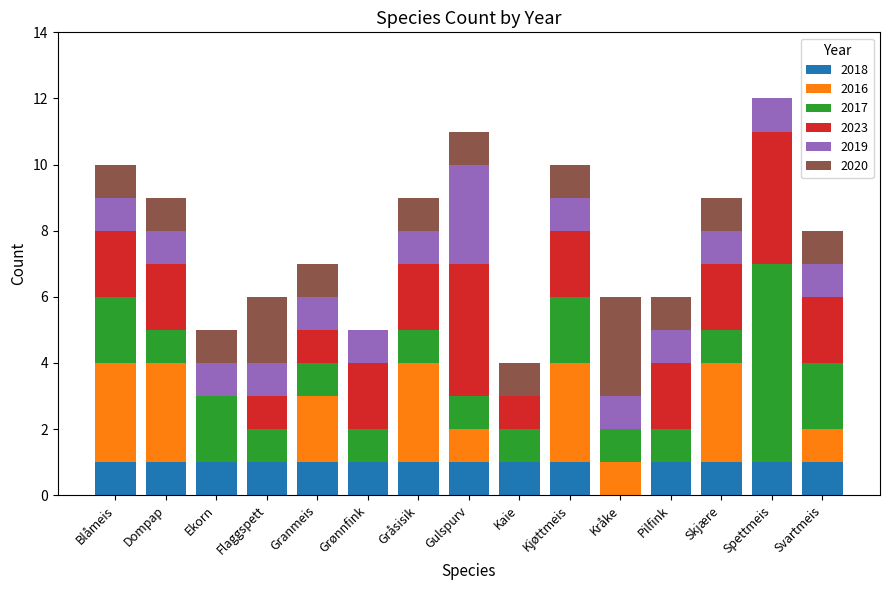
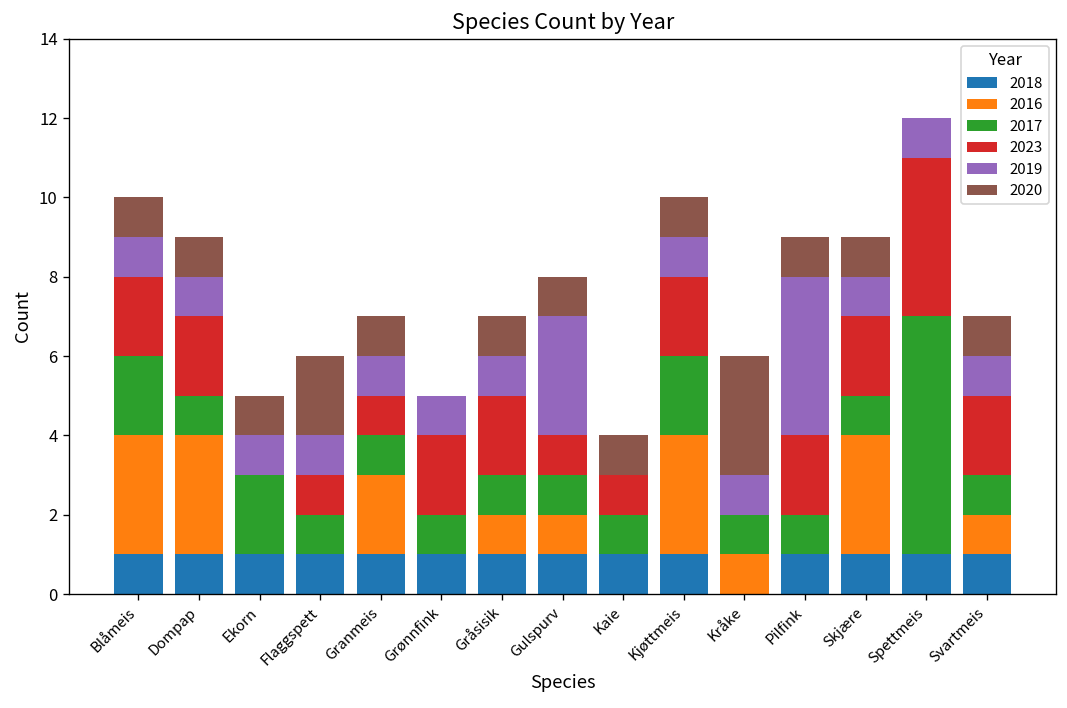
  {
    "2018": {
      "Blåmeis": 1,
      "Dompap": 1,
      "Ekorn": 1,
      "Flaggspett": 1,
      "Granmeis": 1,
      "Grønnfink": 1,
      "Gråsisik": 1,
      "Gulspurv": 1,
      "Kaie": 1,
      "Kjøttmeis": 1,
      "Kråke": 0,
      "Pilfink": 1,
      "Skjære": 1,
      "Spettmeis": 1,
      "Svartmeis": 1
    },
    "2016": {
-     "Gråsisik": 3
+     "Gråsisik": 1
    },
    "2017": {
      "Blåmeis": 2,
      "Dompap": 1,
      "Ekorn": 2,
      "Flaggspett": 1,
      "Granmeis": 1,
      "Grønnfink": 1,
      "Gråsisik": 1,
      "Gulspurv": 1,
      "Kaie": 1,
      "Kjøttmeis": 2,
      "Kråke": 1,
      "Pilfink": 1,
      "Skjære": 1,
      "Spettmeis": 6,
-     "Svartmeis": 2
+     "Svartmeis": 1
    },
    "2023": {
      "Blåmeis": 2,
      "Dompap": 2,
      "Ekorn": 0,
      "Flaggspett": 1,
      "Granmeis": 1,
      "Grønnfink": 2,
      "Gråsisik": 2,
-     "Gulspurv": 4,
+     "Gulspurv": 1,
      "Kaie": 1,
      "Kjøttmeis": 2,
      "Kråke": 0,
      "Pilfink": 2,
      "Skjære": 2,
      "Spettmeis": 4,
      "Svartmeis": 2
    },
    "2019": {
      "Blåmeis": 1,
      "Dompap": 1,
      "Ekorn": 1,
      "Flaggspett": 1,
      "Granmeis": 1,
      "Grønnfink": 1,
      "Gråsisik": 1,
      "Gulspurv": 3,
      "Kaie": 0,
      "Kjøttmeis": 1,
      "Kråke": 1,
-     "Pilfink": 1,
+     "Pilfink": 4,
      "Skjære": 1,
      "Spettmeis": 1,
      "Svartmeis": 1
    },
    "2020": {
      "Blåmeis": 1,
      "Dompap": 1,
      "Ekorn": 1,
      "Flaggspett": 2,
      "Granmeis": 1,
      "Grønnfink": 0,
      "Gråsisik": 1,
      "Gulspurv": 1,
      "Kaie": 1,
      "Kjøttmeis": 1,
      "Kråke": 3,
      "Pilfink": 1,
      "Skjære": 1,
      "Spettmeis": 0,
      "Svartmeis": 1
    }
  }
